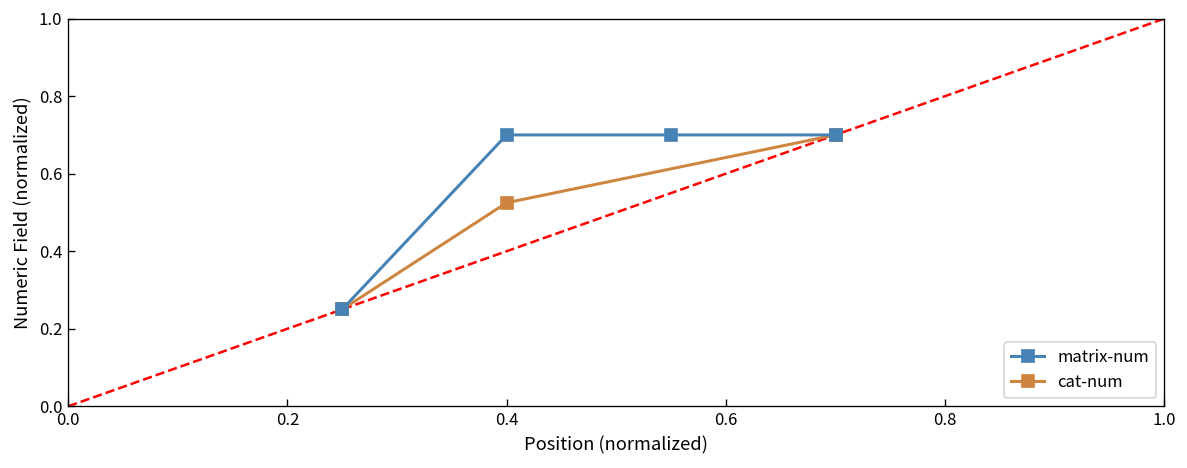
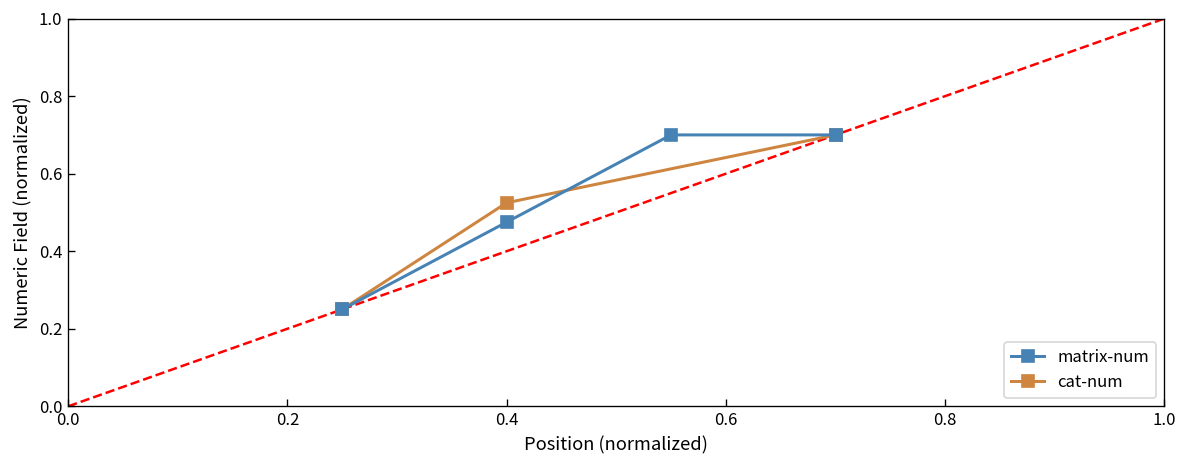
  {
    "matrix-num": {
-     "0.4": 0.70
+     "0.4": 0.48
    },
    "cat-num": {
      "0.4": 0.53
    }
  }
